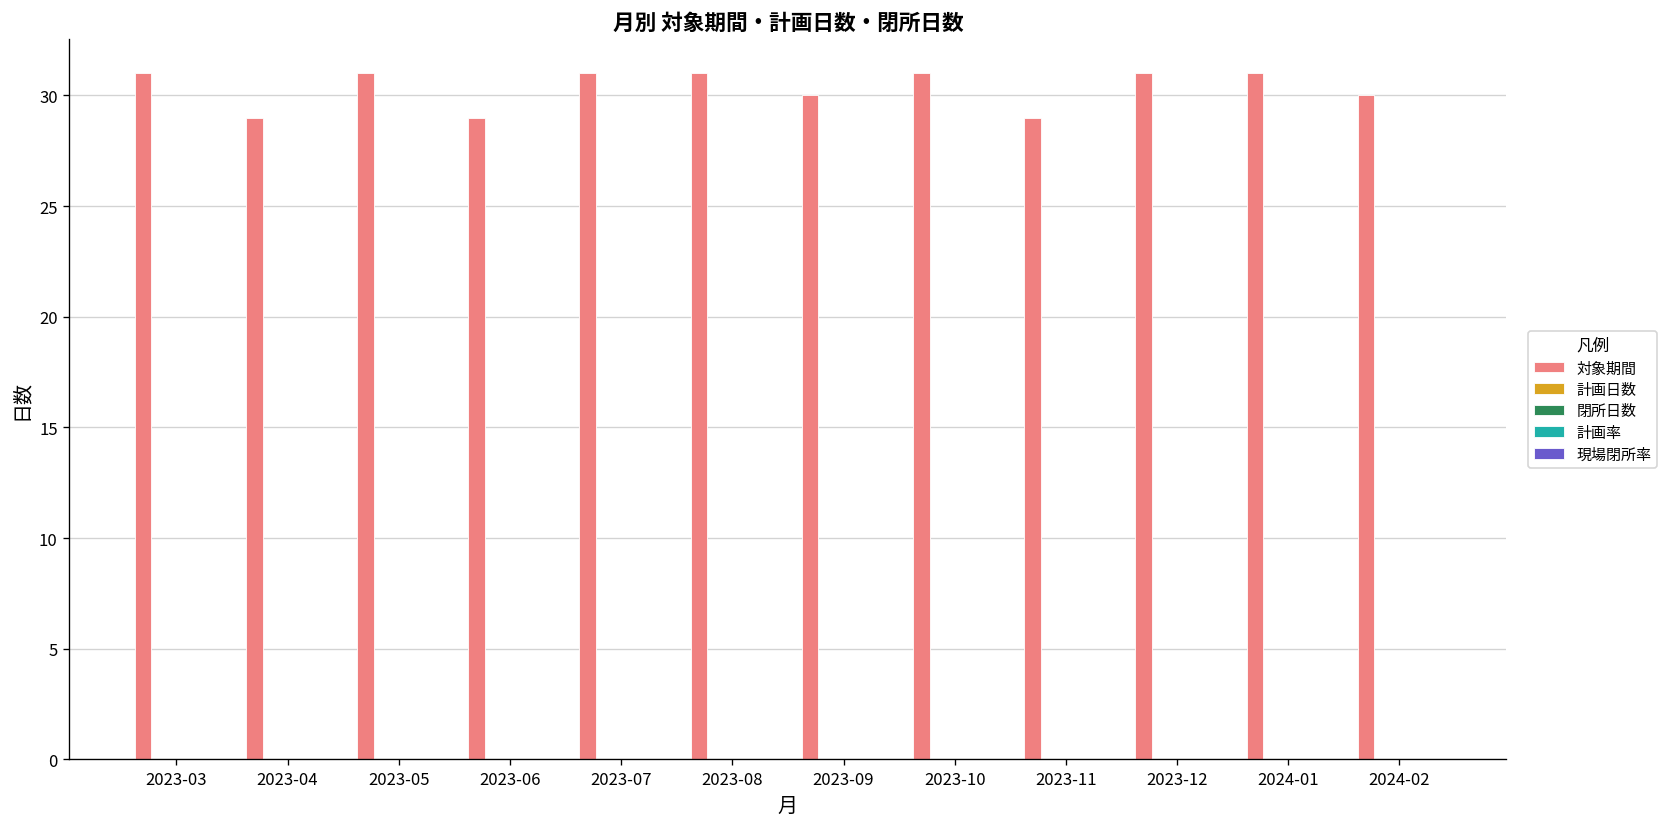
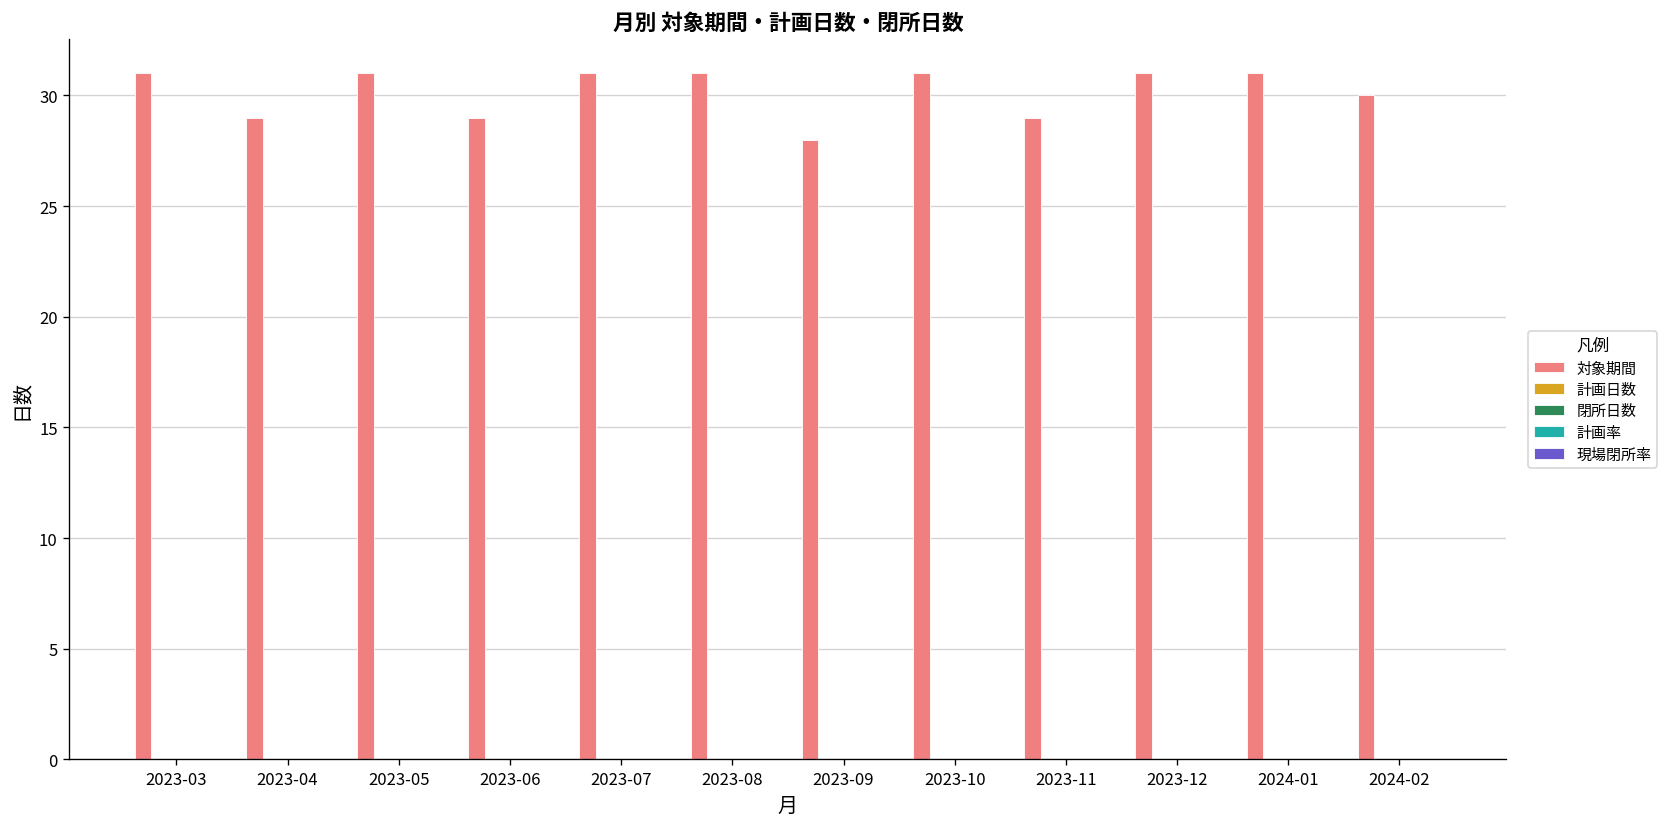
  {
    "対象期間": {
      "2023-03": 31,
      "2023-04": 29,
      "2023-05": 31,
      "2023-06": 29,
      "2023-07": 31,
      "2023-08": 31,
-     "2023-09": 30,
+     "2023-09": 28,
      "2023-10": 31,
      "2023-11": 29,
      "2023-12": 31,
      "2024-01": 31,
      "2024-02": 30
    },
    "計画日数": {
      "2023-03": 0,
      "2023-04": 0,
      "2023-05": 0,
      "2023-06": 0,
      "2023-07": 0,
      "2023-08": 0,
      "2023-09": 0,
      "2023-10": 0,
      "2023-11": 0,
      "2023-12": 0,
      "2024-01": 0,
      "2024-02": 0
    },
    "閉所日数": {
      "2023-03": 0,
      "2023-04": 0,
      "2023-05": 0,
      "2023-06": 0,
      "2023-07": 0,
      "2023-08": 0,
      "2023-09": 0,
      "2023-10": 0,
      "2023-11": 0,
      "2023-12": 0,
      "2024-01": 0,
      "2024-02": 0
    },
    "計画率": {
      "2023-03": 0,
      "2023-04": 0,
      "2023-05": 0,
      "2023-06": 0,
      "2023-07": 0,
      "2023-08": 0,
      "2023-09": 0,
      "2023-10": 0,
      "2023-11": 0,
      "2023-12": 0,
      "2024-01": 0,
      "2024-02": 0
    },
    "現場閉所率": {
      "2023-03": 0,
      "2023-04": 0,
      "2023-05": 0,
      "2023-06": 0,
      "2023-07": 0,
      "2023-08": 0,
      "2023-09": 0,
      "2023-10": 0,
      "2023-11": 0,
      "2023-12": 0,
      "2024-01": 0,
      "2024-02": 0
    }
  }
